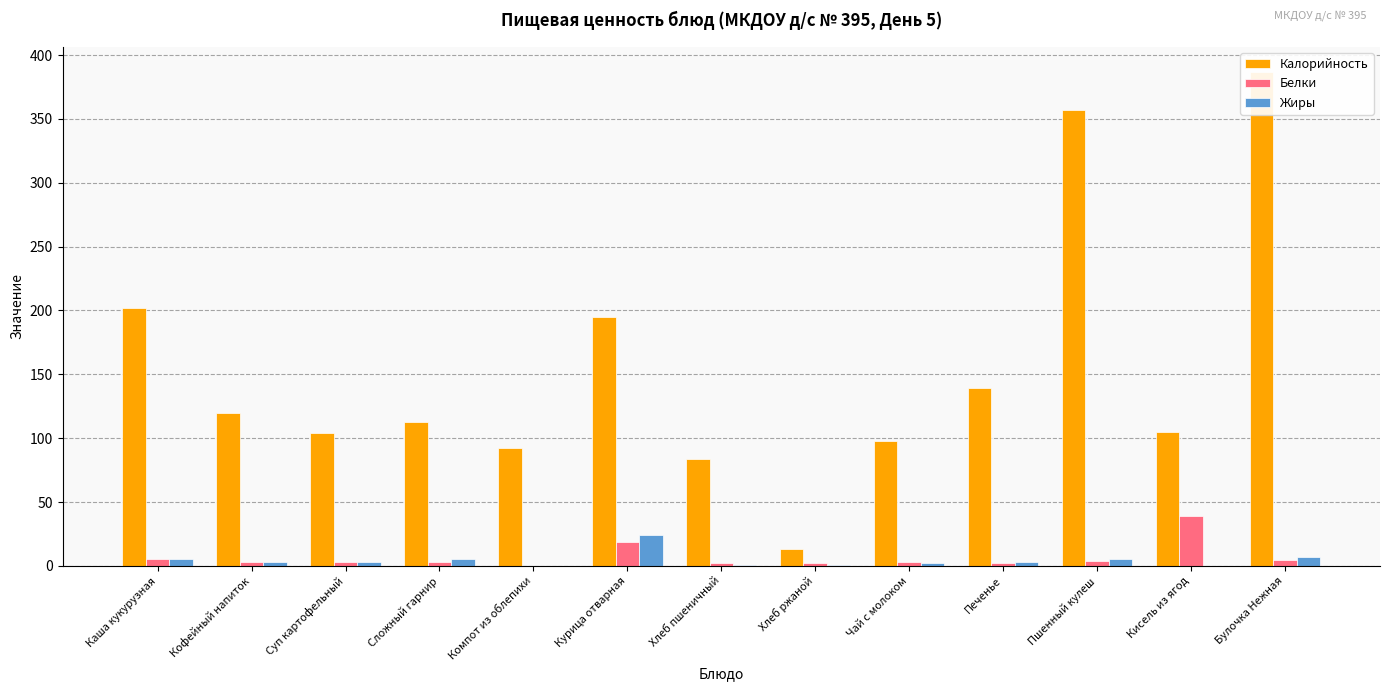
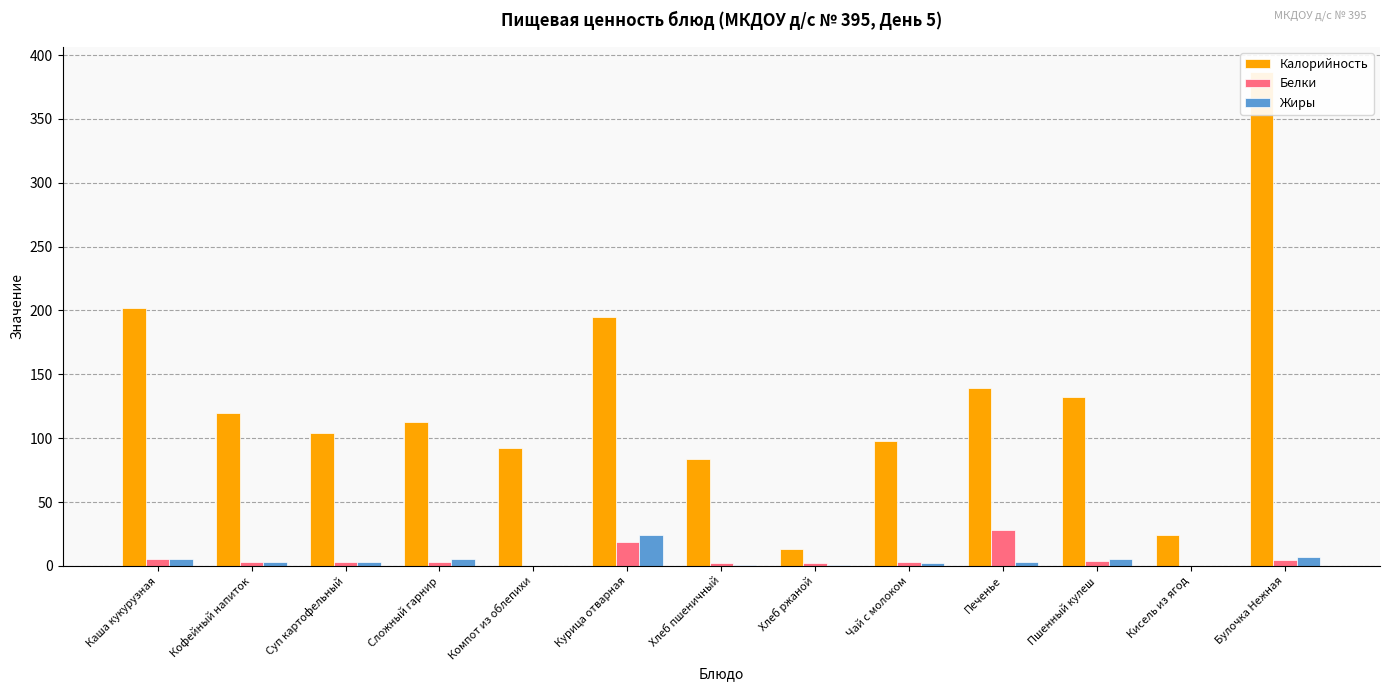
  {
    "Калорийность": {
      "Каша кукурузная": 202,
      "Кофейный напиток": 120,
      "Суп картофельный": 104,
      "Сложный гарнир": 113,
      "Компот из облепихи": 92,
      "Курица отварная": 195,
      "Хлеб пшеничный": 84,
      "Хлеб ржаной": 13,
      "Чай с молоком": 98,
      "Печенье": 139,
-     "Пшенный кулеш": 357,
-     "Кисель из ягод": 105
+     "Пшенный кулеш": 132,
+     "Кисель из ягод": 24
    },
    "Белки": {
      "Каша кукурузная": 6,
      "Кофейный напиток": 3,
      "Суп картофельный": 3,
      "Сложный гарнир": 3,
      "Курица отварная": 19,
      "Хлеб пшеничный": 2,
      "Хлеб ржаной": 2,
      "Чай с молоком": 3,
-     "Печенье": 3,
+     "Печенье": 28,
      "Пшенный кулеш": 4,
-     "Кисель из ягод": 39,
+     "Кисель из ягод": 0,
      "Булочка Нежная": 5
    },
    "Жиры": {
      "Каша кукурузная": 5,
      "Кофейный напиток": 3,
      "Суп картофельный": 3,
      "Сложный гарнир": 6,
      "Курица отварная": 24,
      "Чай с молоком": 3,
      "Печенье": 3,
      "Пшенный кулеш": 5,
      "Булочка Нежная": 7
    }
  }
